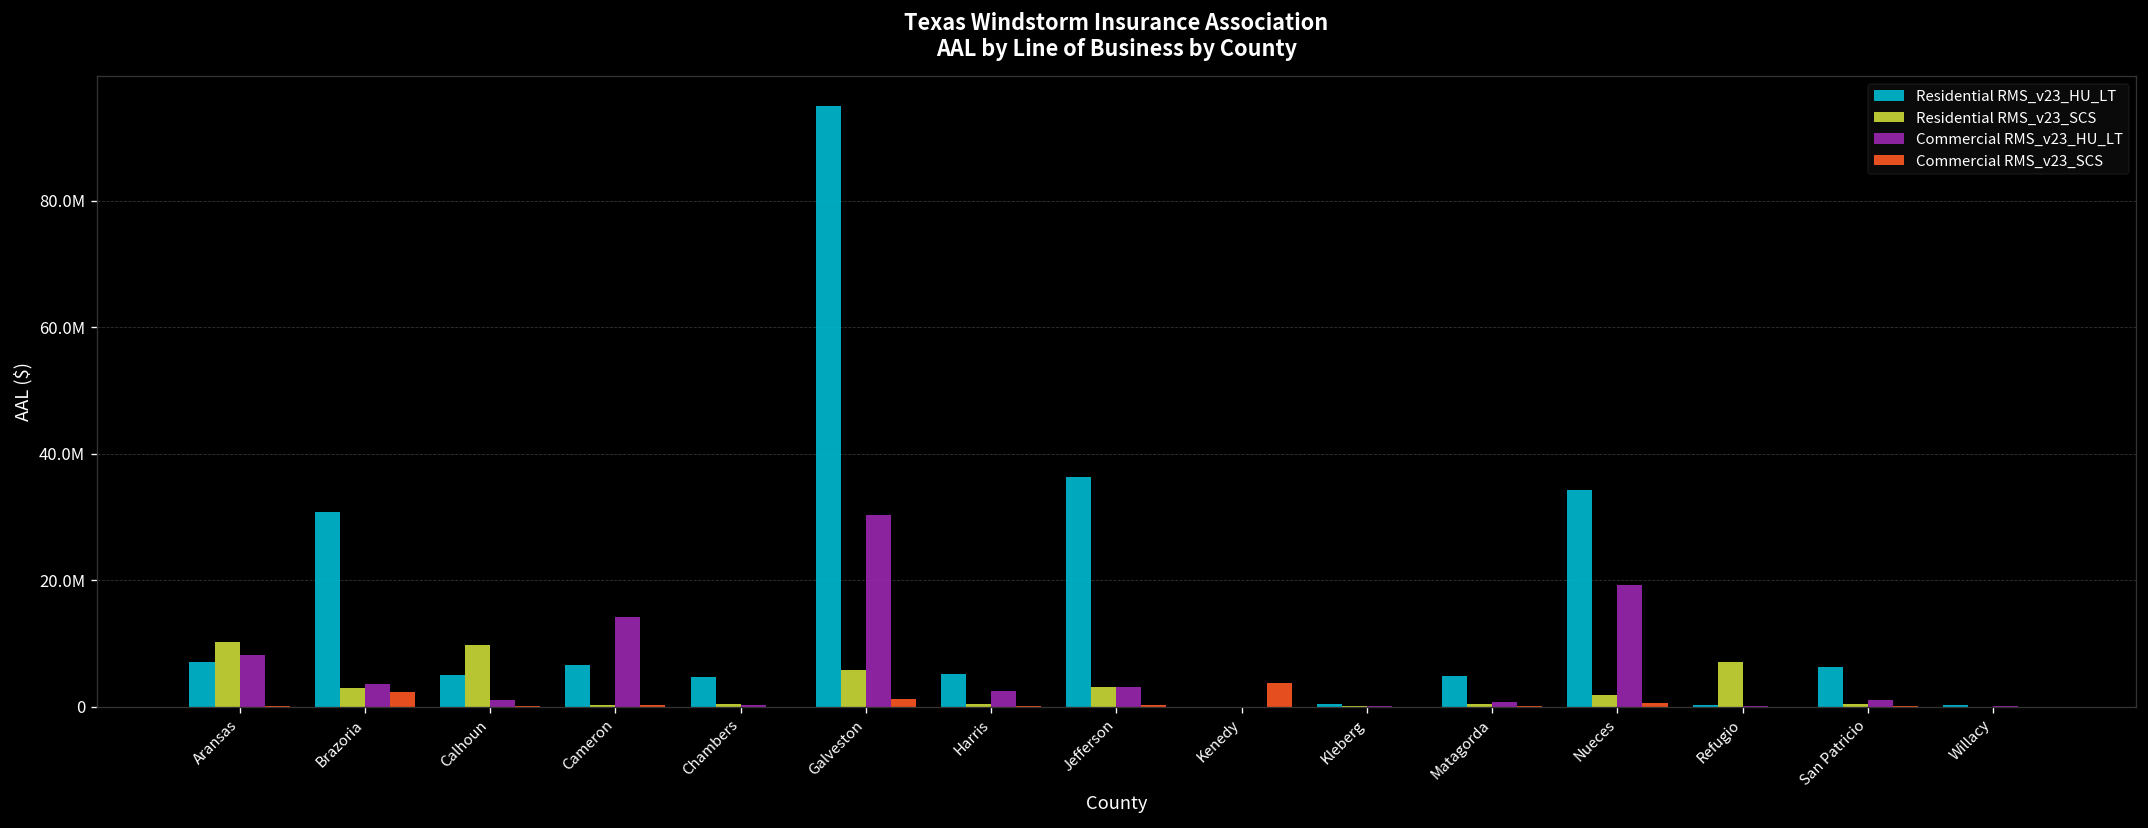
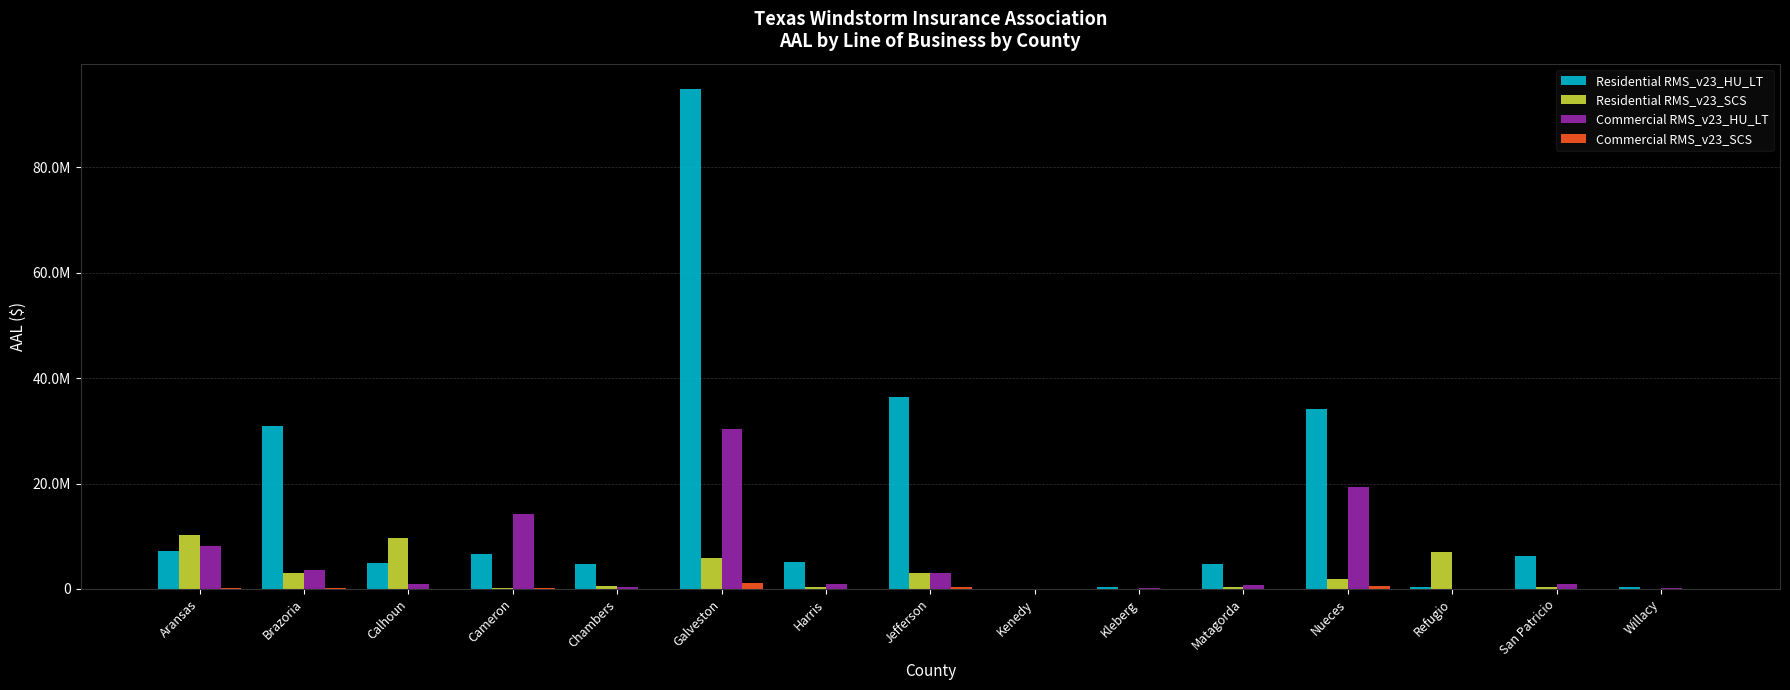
  {
    "Residential RMS_v23_HU_LT": {
      "Aransas": 7000000,
      "Brazoria": 31000000,
      "Calhoun": 5000000,
      "Cameron": 7000000,
      "Chambers": 5000000,
      "Galveston": 95000000,
      "Harris": 5000000,
      "Jefferson": 36000000,
      "Matagorda": 5000000,
      "Nueces": 34000000,
      "San Patricio": 6000000
    },
    "Residential RMS_v23_SCS": {
      "Aransas": 10000000,
      "Brazoria": 3000000,
      "Calhoun": 10000000,
      "Chambers": 0,
      "Galveston": 6000000,
      "Jefferson": 3000000,
      "Nueces": 2000000,
      "Refugio": 7000000
    },
    "Commercial RMS_v23_HU_LT": {
      "Aransas": 8000000,
      "Brazoria": 4000000,
      "Calhoun": 1000000,
      "Cameron": 14000000,
      "Galveston": 30000000,
-     "Harris": 2000000,
+     "Harris": 1000000,
      "Jefferson": 3000000,
      "Kenedy": 0,
      "Matagorda": 1000000,
      "Nueces": 19000000,
      "San Patricio": 1000000
    },
    "Commercial RMS_v23_SCS": {
-     "Brazoria": 2000000,
+     "Brazoria": 0,
      "Galveston": 1000000,
-     "Kenedy": 4000000,
+     "Kenedy": 0,
      "Nueces": 1000000
    }
  }
